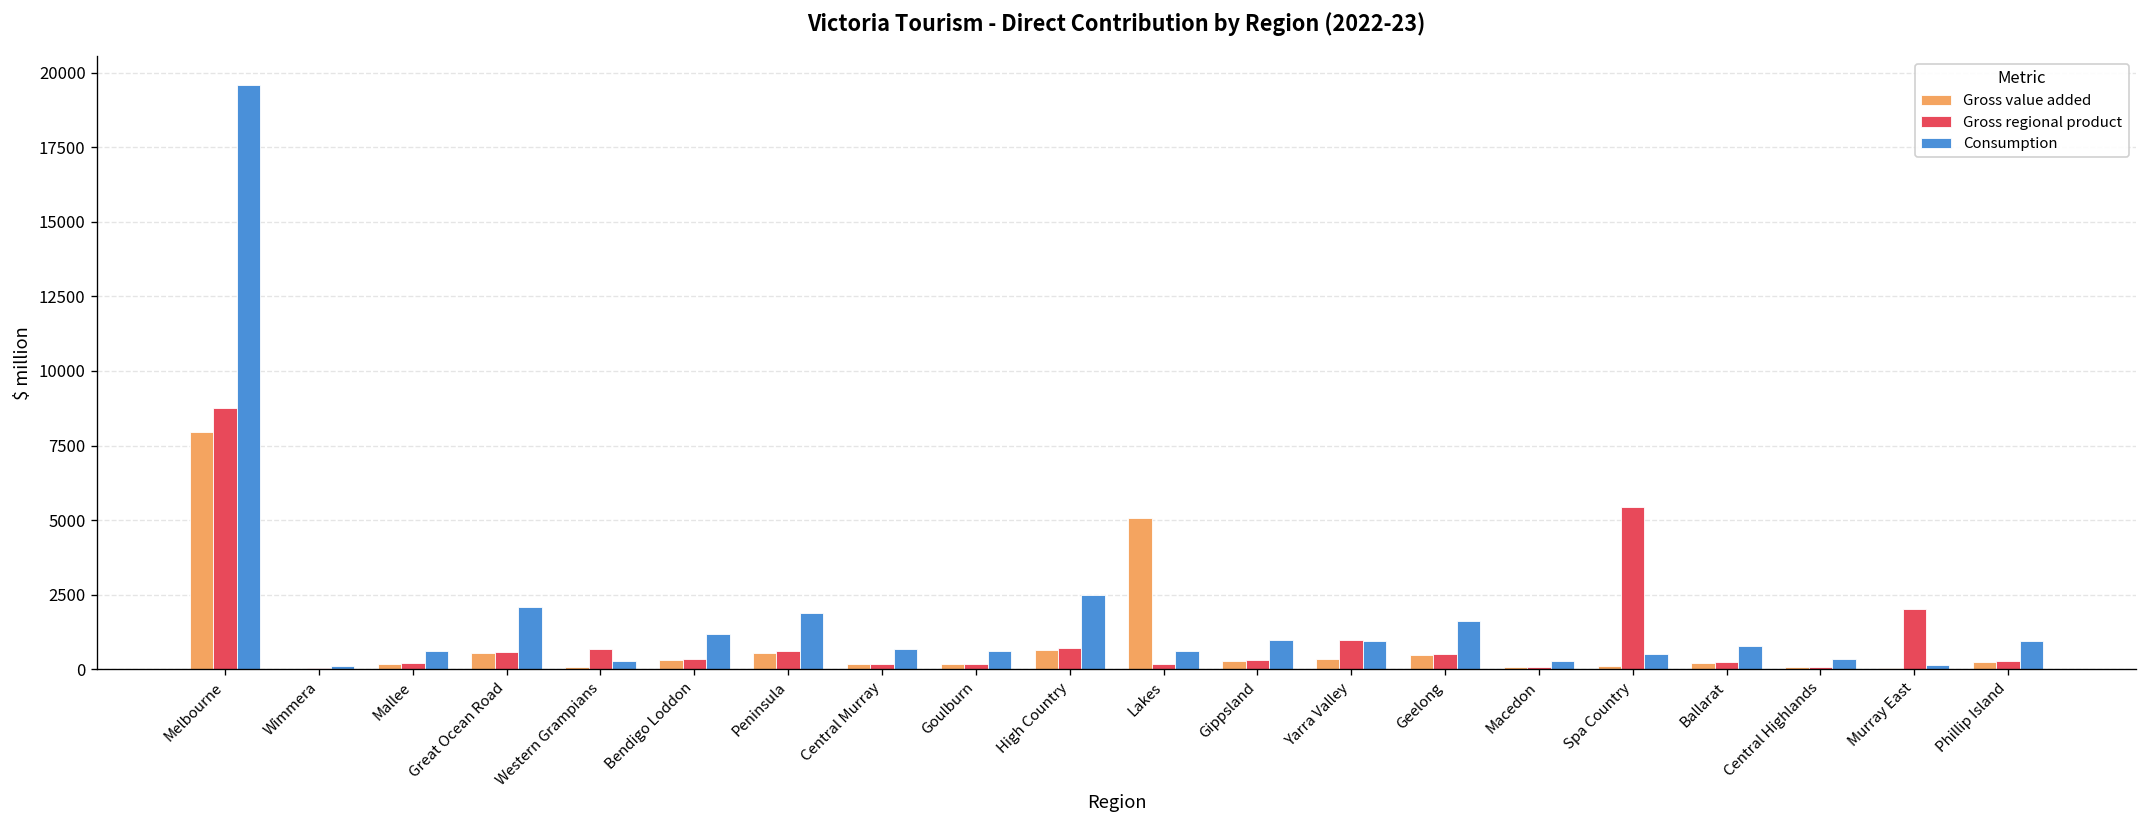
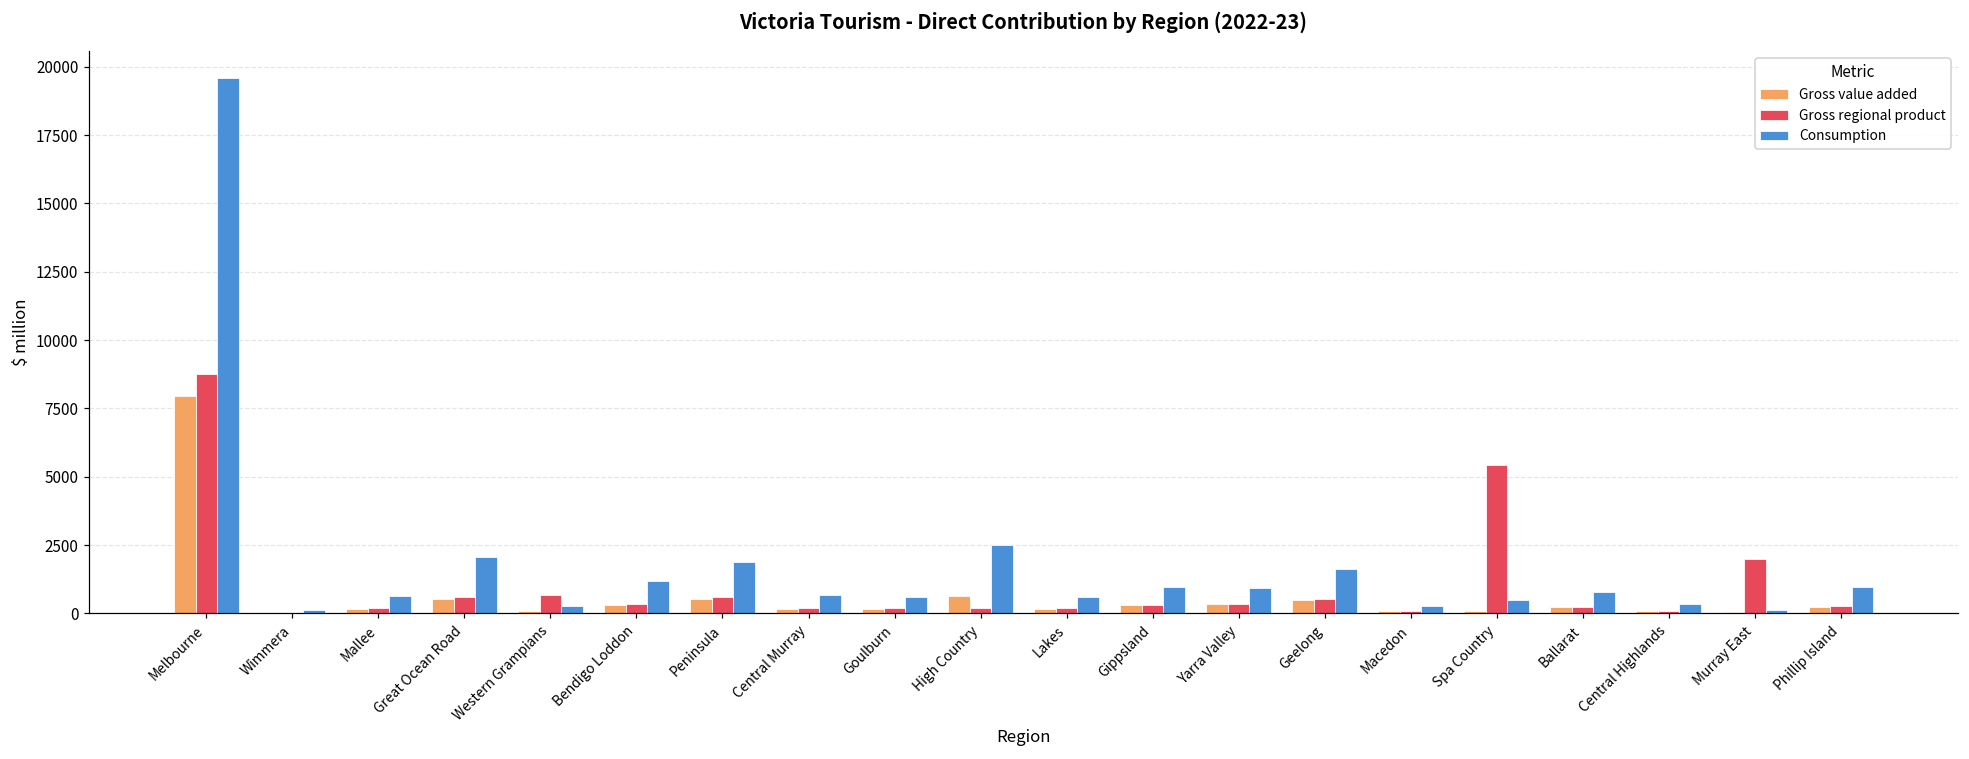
  {
    "Gross value added": {
      "Melbourne": 8000,
      "Mallee": 200,
      "Great Ocean Road": 500,
      "Bendigo Loddon": 300,
      "Peninsula": 500,
      "Central Murray": 200,
      "Goulburn": 200,
      "High Country": 600,
-     "Lakes": 5100,
+     "Lakes": 200,
      "Gippsland": 300,
      "Yarra Valley": 300,
      "Geelong": 500,
      "Spa Country": 100,
      "Ballarat": 200,
      "Phillip Island": 300
    },
    "Gross regional product": {
      "Melbourne": 8800,
      "Mallee": 200,
      "Great Ocean Road": 600,
      "Western Grampians": 700,
      "Bendigo Loddon": 300,
      "Peninsula": 600,
      "Central Murray": 200,
      "Goulburn": 200,
-     "High Country": 700,
+     "High Country": 200,
      "Lakes": 200,
      "Gippsland": 300,
-     "Yarra Valley": 1000,
+     "Yarra Valley": 400,
      "Geelong": 500,
      "Spa Country": 5400,
      "Ballarat": 200,
      "Murray East": 2000,
      "Phillip Island": 300
    },
    "Consumption": {
      "Melbourne": 19600,
      "Wimmera": 100,
      "Mallee": 600,
      "Great Ocean Road": 2100,
      "Western Grampians": 300,
      "Bendigo Loddon": 1200,
      "Peninsula": 1900,
      "Central Murray": 700,
      "Goulburn": 600,
      "High Country": 2500,
      "Lakes": 600,
      "Gippsland": 1000,
      "Yarra Valley": 900,
      "Geelong": 1600,
      "Macedon": 300,
      "Spa Country": 500,
      "Ballarat": 800,
      "Central Highlands": 300,
      "Murray East": 100,
      "Phillip Island": 900
    }
  }
